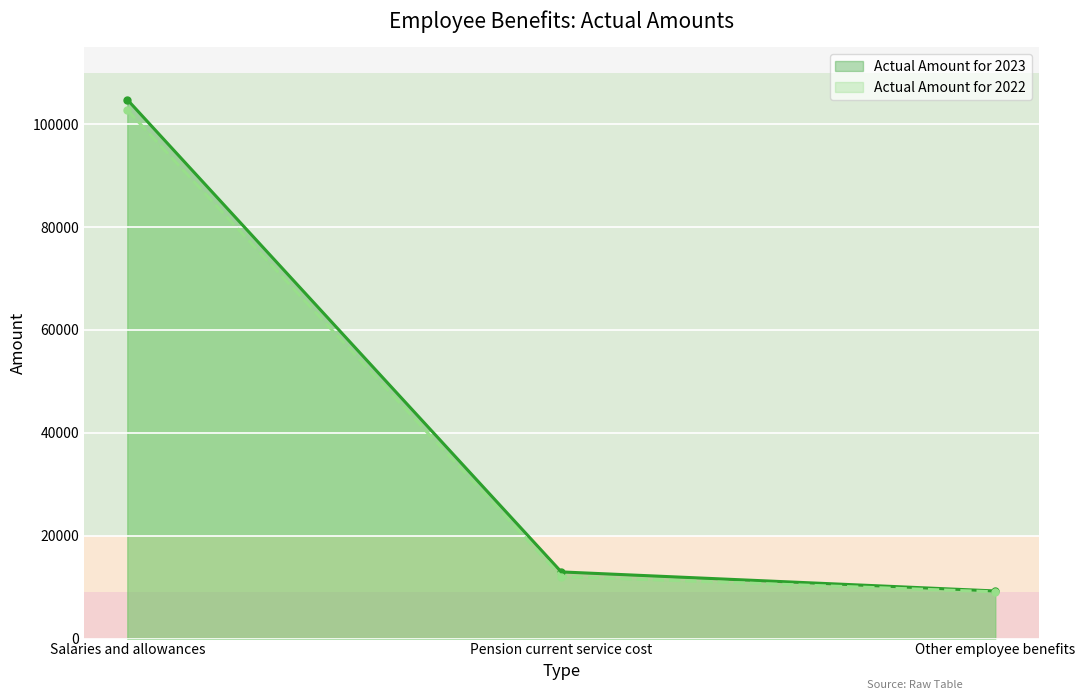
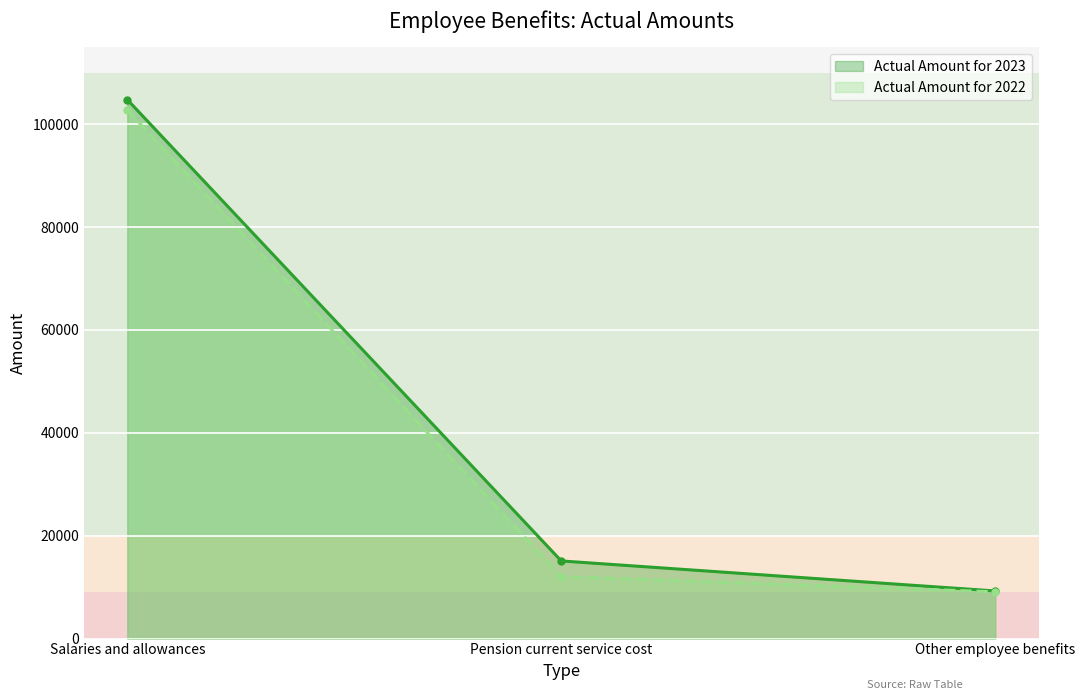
  {
    "Actual Amount for 2023": {
      "Salaries and allowances": 105000,
-     "Pension current service cost": 13000
+     "Pension current service cost": 15000
    },
    "Actual Amount for 2022": {
      "Salaries and allowances": 103000,
      "Pension current service cost": 12000
    }
  }
